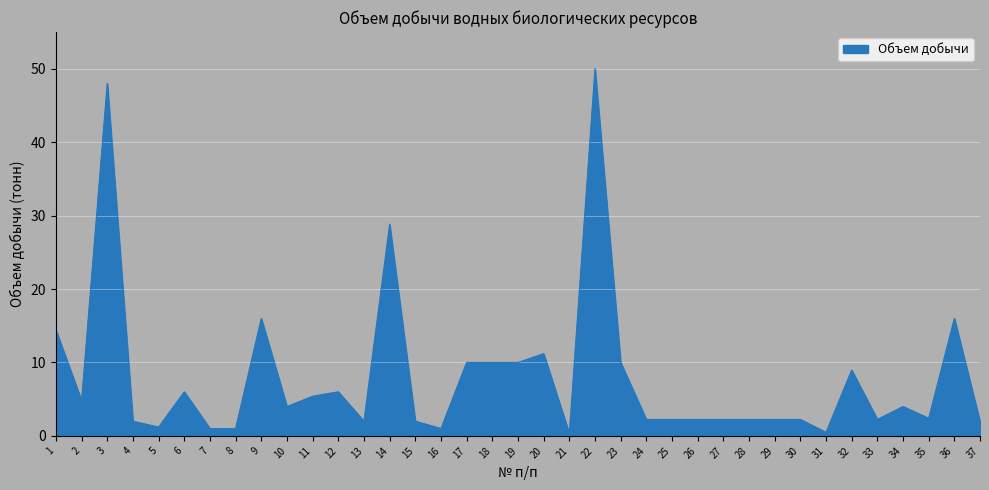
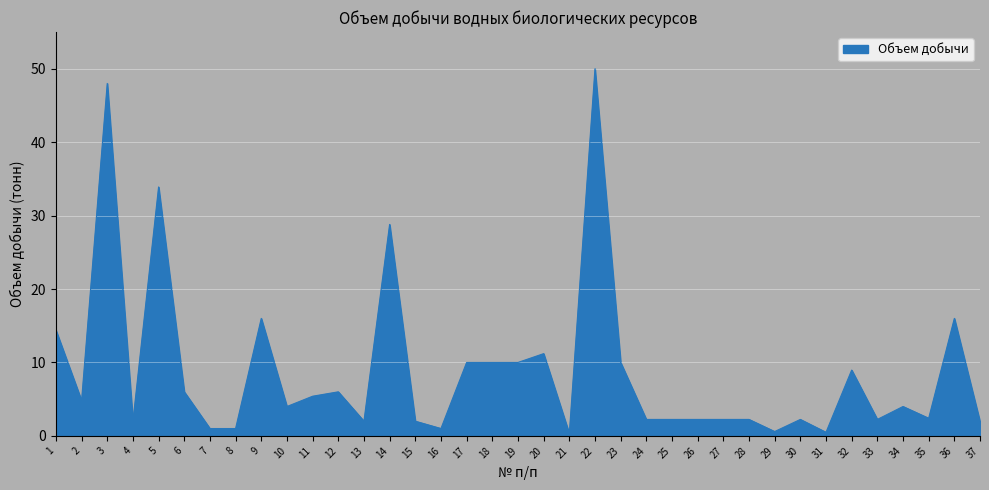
  {
    "1": 14,
    "2": 5,
    "3": 48,
    "4": 2,
-   "5": 1,
+   "5": 34,
    "6": 6,
    "7": 1,
    "8": 1,
    "9": 16,
    "10": 4,
    "11": 5,
    "12": 6,
    "13": 2,
    "14": 29,
    "15": 2,
    "16": 1,
    "17": 10,
    "18": 10,
    "19": 10,
    "20": 11,
    "21": 0,
    "22": 50,
    "23": 10,
    "24": 2,
    "25": 2,
    "26": 2,
    "27": 2,
    "28": 2,
-   "29": 2,
+   "29": 1,
    "30": 2,
    "31": 0,
    "32": 9,
    "33": 2,
    "34": 4,
    "35": 2,
    "36": 16,
    "37": 2
  }
